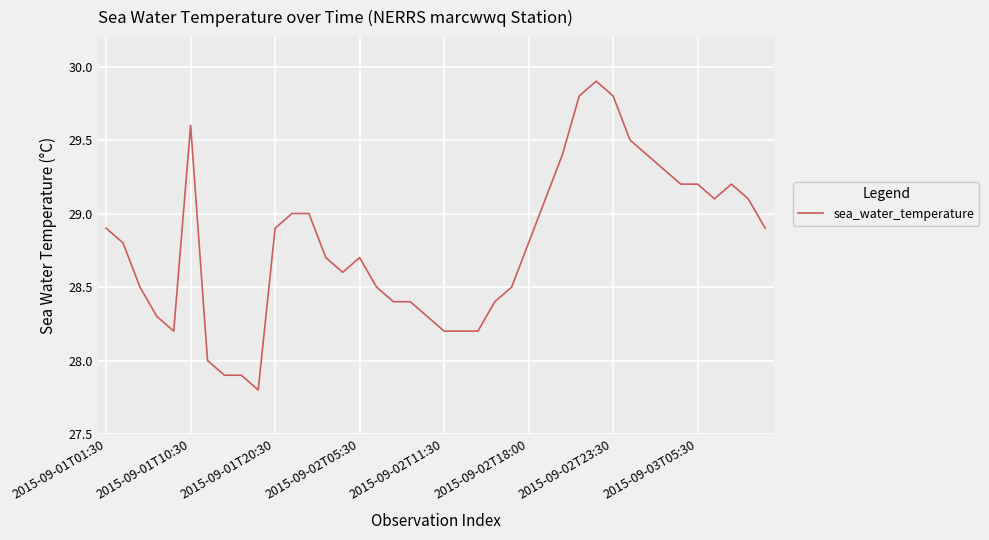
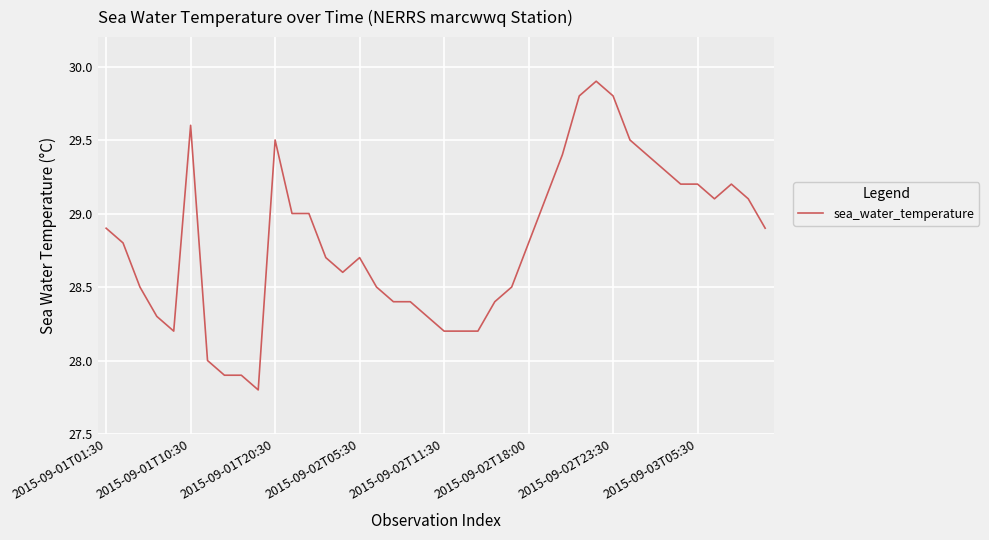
  {
    "2015-09-01T01:30": 28.9,
    "2015-09-01T10:30": 29.6,
-   "2015-09-01T20:30": 28.9,
+   "2015-09-01T20:30": 29.5,
    "2015-09-02T05:30": 28.7,
    "2015-09-02T11:30": 28.2,
    "2015-09-02T18:00": 28.8,
    "2015-09-02T23:30": 29.8,
    "2015-09-03T05:30": 29.2
  }
